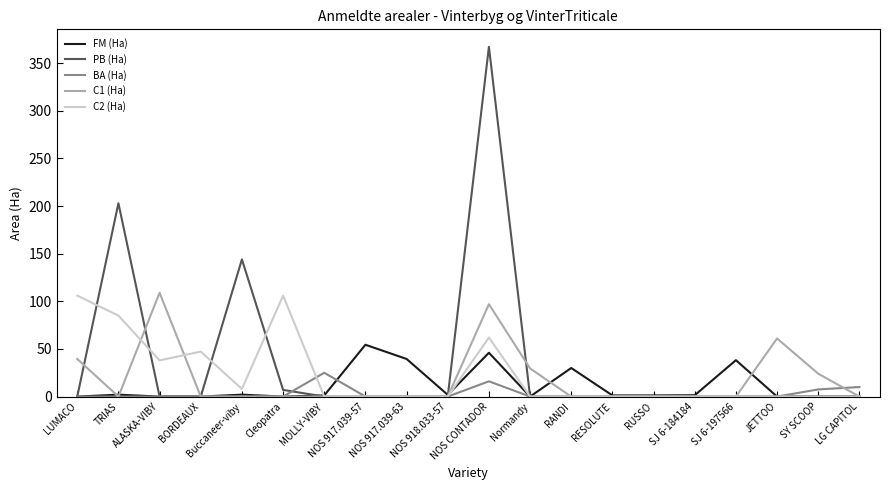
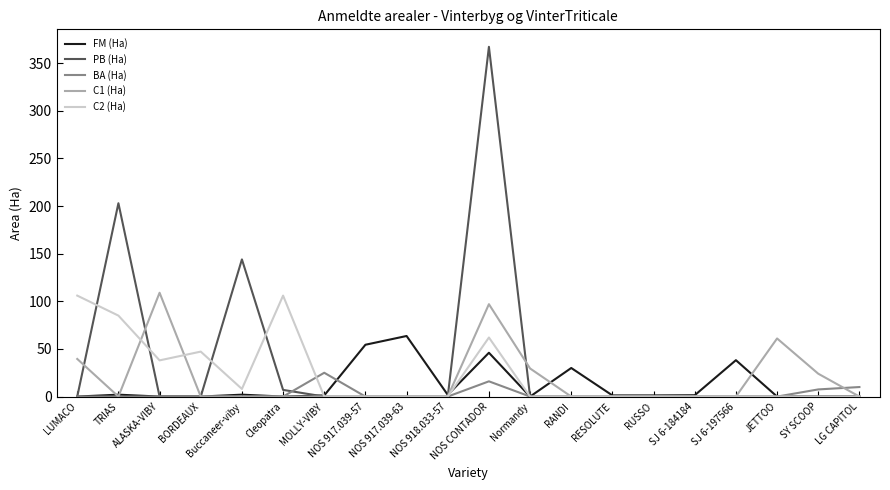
  {
    "FM (Ha)": {
      "NOS 917.039-57": 50,
-     "NOS 917.039-63": 40,
+     "NOS 917.039-63": 60,
      "NOS CONTADOR": 50,
      "RANDI": 30,
      "SJ 6-197566": 40
    },
    "PB (Ha)": {
      "TRIAS": 200,
      "Buccaneer-viby": 140,
      "Cleopatra": 10,
      "NOS CONTADOR": 370
    }
  }
